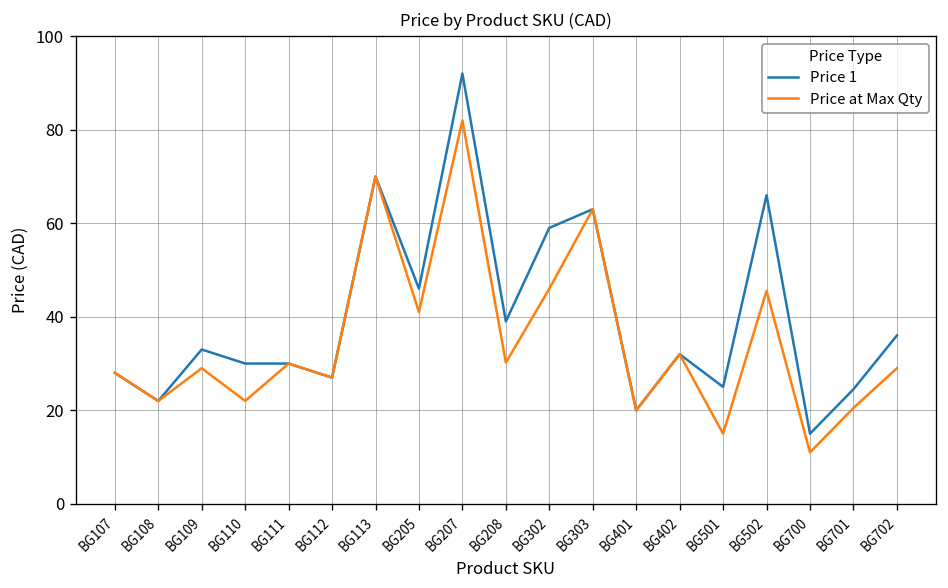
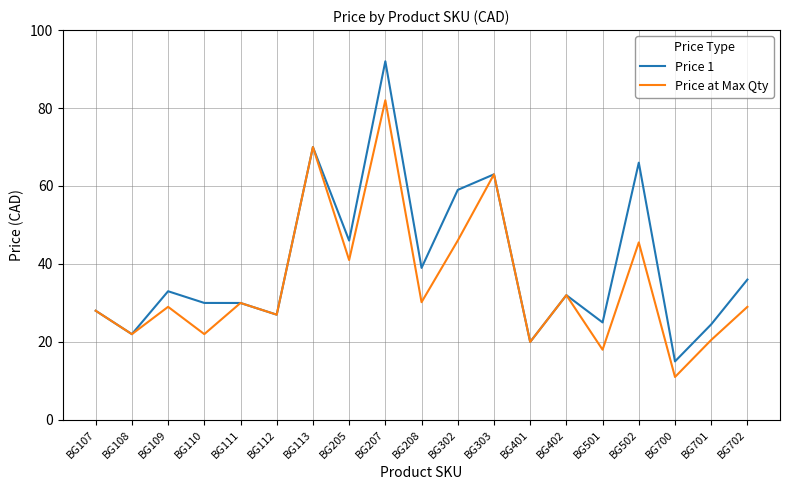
  {
    "Price 1": {
      "BG109": 33,
      "BG110": 30,
      "BG205": 46,
      "BG207": 92,
      "BG208": 39,
      "BG302": 59,
      "BG501": 25,
      "BG502": 66,
      "BG700": 15,
      "BG701": 25,
      "BG702": 36
    },
    "Price at Max Qty": {
      "BG109": 29,
      "BG110": 22,
      "BG205": 41,
      "BG207": 82,
      "BG208": 30,
      "BG302": 46,
-     "BG501": 15,
+     "BG501": 18,
      "BG502": 46,
      "BG700": 11,
      "BG701": 21,
      "BG702": 29
    }
  }
